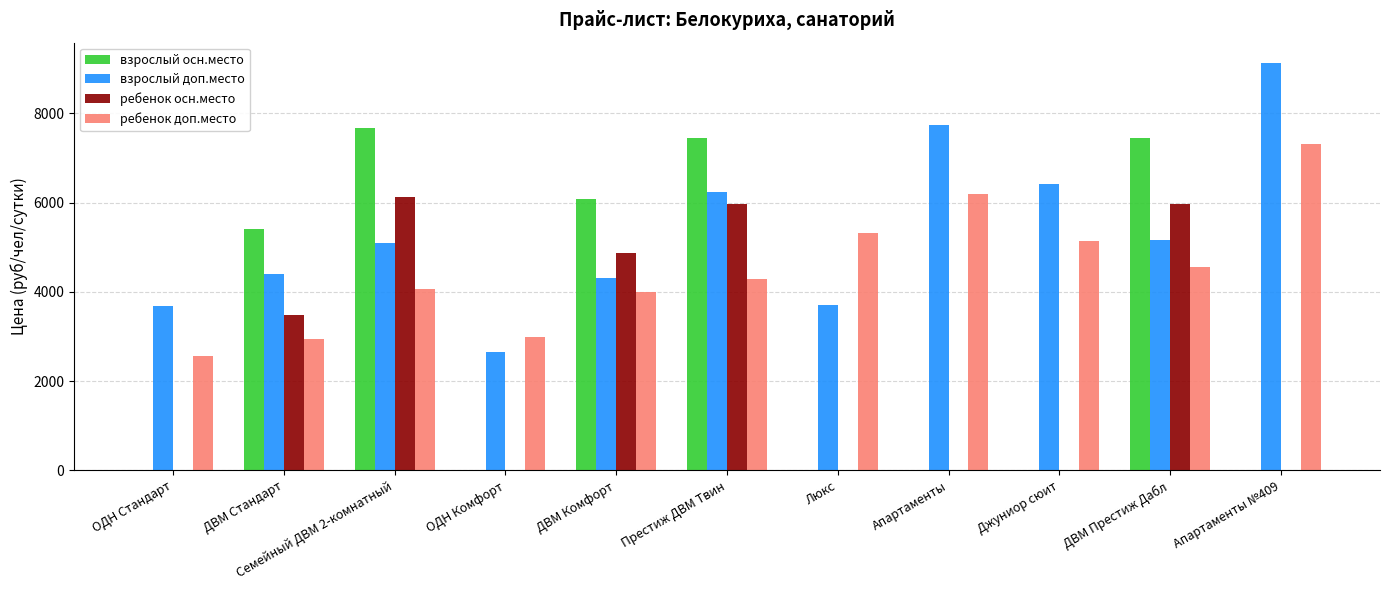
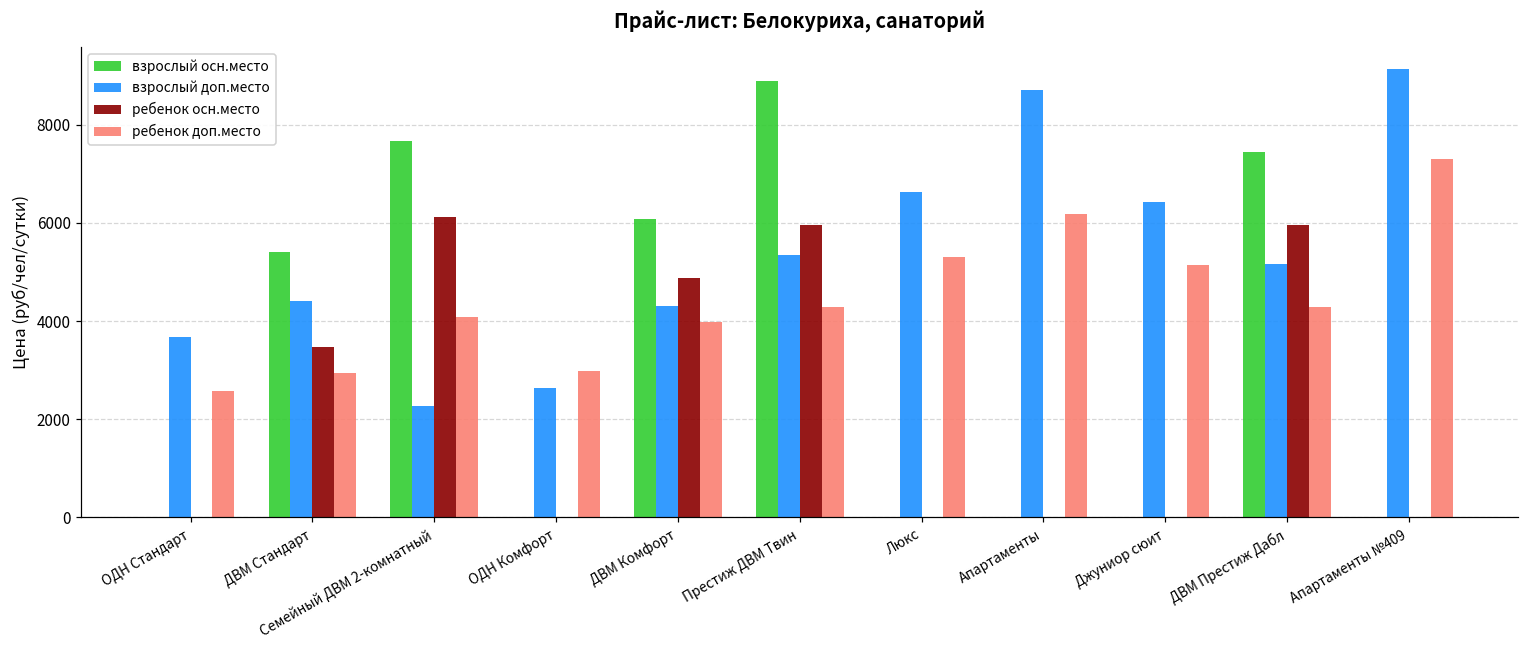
  {
    "взрослый осн.место": {
      "ОДН Стандарт": 0,
      "ДВМ Стандарт": 5400,
      "Семейный ДВМ 2-комнатный": 7700,
      "ОДН Комфорт": 0,
      "ДВМ Комфорт": 6100,
-     "Престиж ДВМ Твин": 7500,
+     "Престиж ДВМ Твин": 8900,
      "Люкс": 0,
      "Апартаменты": 0,
      "Джуниор сюит": 0,
      "ДВМ Престиж Дабл": 7500,
      "Апартаменты №409": 0
    },
    "взрослый доп.место": {
      "ОДН Стандарт": 3700,
      "ДВМ Стандарт": 4400,
-     "Семейный ДВМ 2-комнатный": 5100,
+     "Семейный ДВМ 2-комнатный": 2300,
      "ОДН Комфорт": 2600,
      "ДВМ Комфорт": 4300,
-     "Престиж ДВМ Твин": 6200,
-     "Люкс": 3700,
-     "Апартаменты": 7700,
+     "Престиж ДВМ Твин": 5400,
+     "Люкс": 6600,
+     "Апартаменты": 8700,
      "Джуниор сюит": 6400,
      "ДВМ Престиж Дабл": 5200,
      "Апартаменты №409": 9100
    },
    "ребенок осн.место": {
      "ОДН Стандарт": 0,
      "ДВМ Стандарт": 3500,
      "Семейный ДВМ 2-комнатный": 6100,
      "ОДН Комфорт": 0,
      "ДВМ Комфорт": 4900,
      "Престиж ДВМ Твин": 6000,
      "Люкс": 0,
      "Апартаменты": 0,
      "Джуниор сюит": 0,
      "ДВМ Престиж Дабл": 6000,
      "Апартаменты №409": 0
    },
    "ребенок доп.место": {
      "ОДН Стандарт": 2600,
      "ДВМ Стандарт": 2900,
      "Семейный ДВМ 2-комнатный": 4100,
      "ОДН Комфорт": 3000,
      "ДВМ Комфорт": 4000,
      "Престиж ДВМ Твин": 4300,
      "Люкс": 5300,
      "Апартаменты": 6200,
      "Джуниор сюит": 5100,
-     "ДВМ Престиж Дабл": 4600,
+     "ДВМ Престиж Дабл": 4300,
      "Апартаменты №409": 7300
    }
  }
